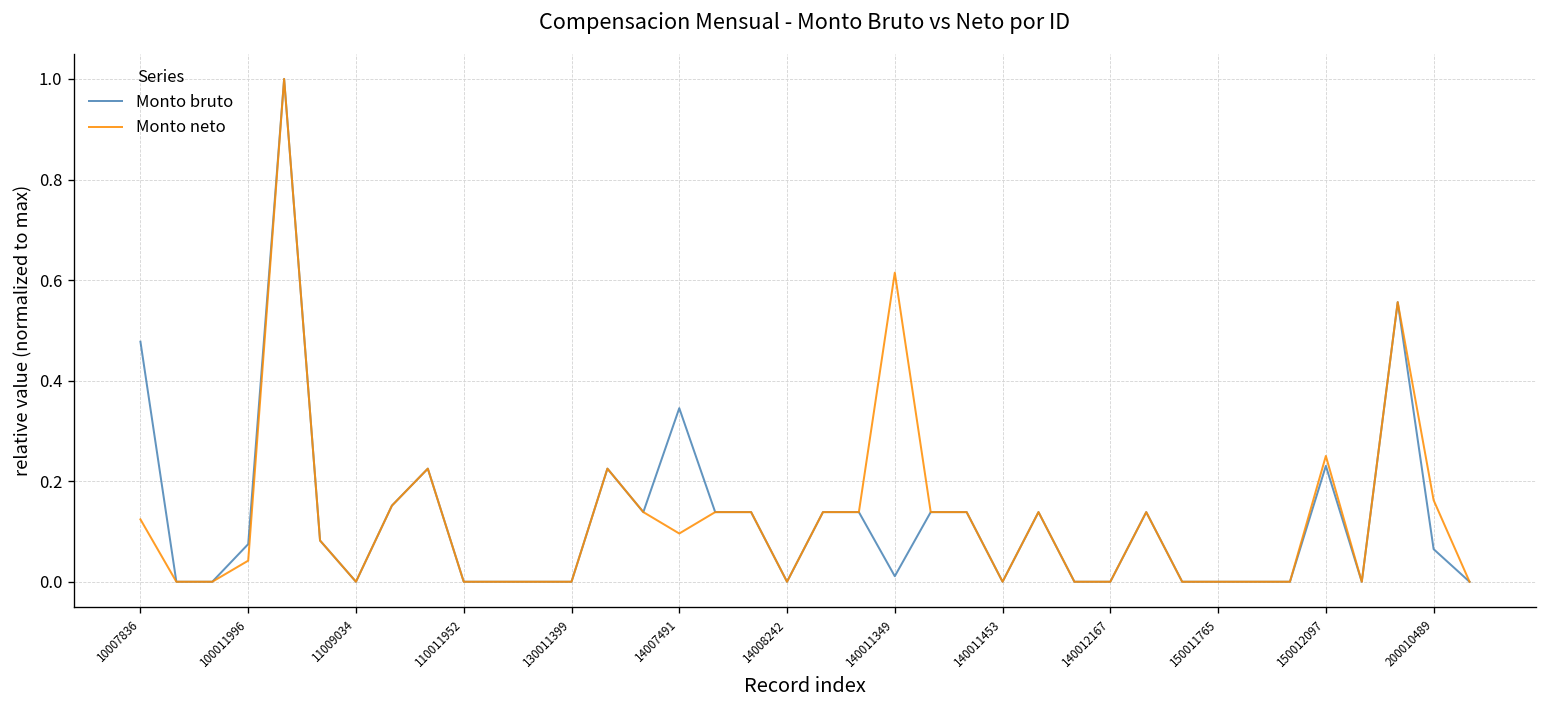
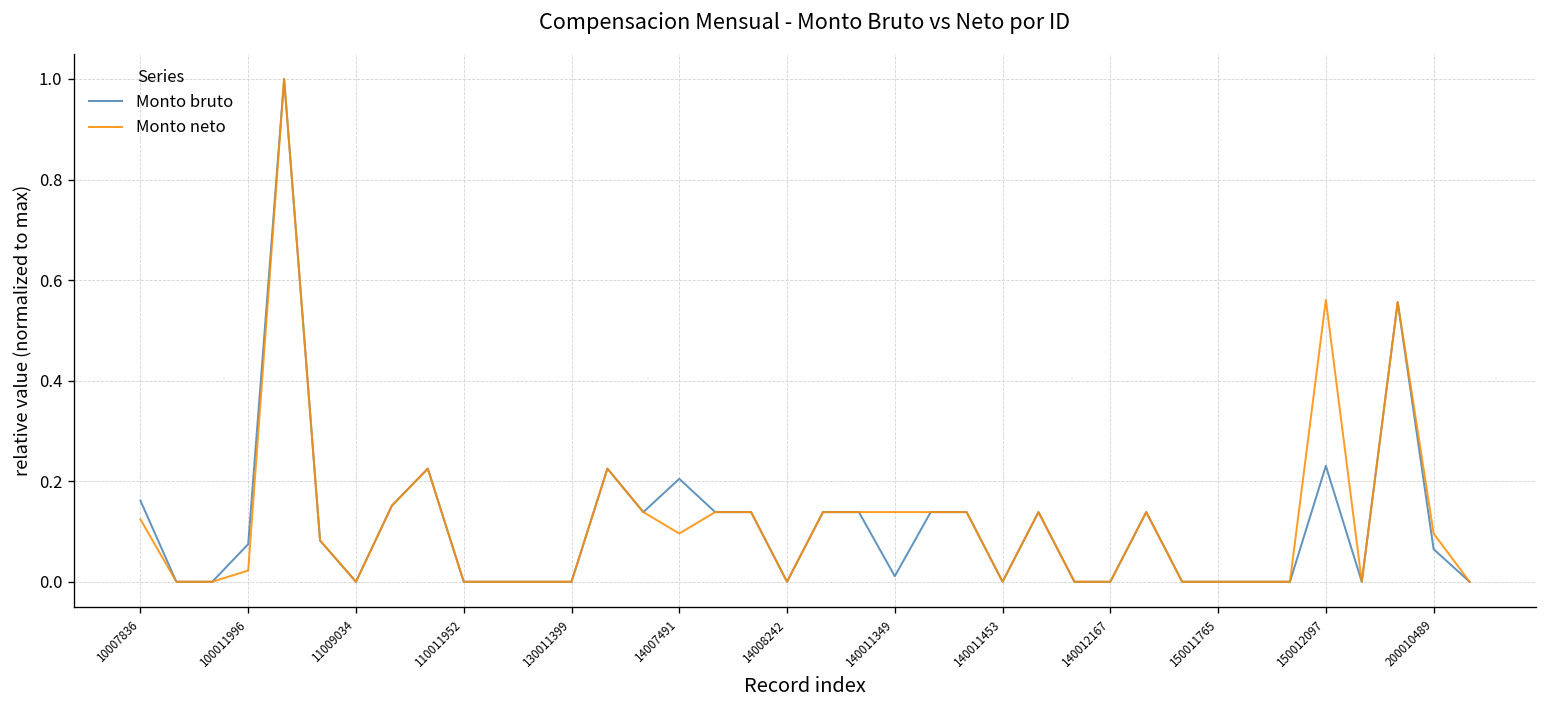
  {
    "Monto bruto": {
-     "10007836": 0.48,
+     "10007836": 0.16,
      "100011996": 0.07,
-     "14007491": 0.35,
+     "14007491": 0.20,
      "140011349": 0.01,
      "150012097": 0.23,
      "200010489": 0.06
    },
    "Monto neto": {
      "10007836": 0.12,
-     "100011996": 0.04,
+     "100011996": 0.02,
      "14007491": 0.10,
-     "140011349": 0.61,
-     "150012097": 0.25,
-     "200010489": 0.16
+     "140011349": 0.14,
+     "150012097": 0.56,
+     "200010489": 0.10
    }
  }
